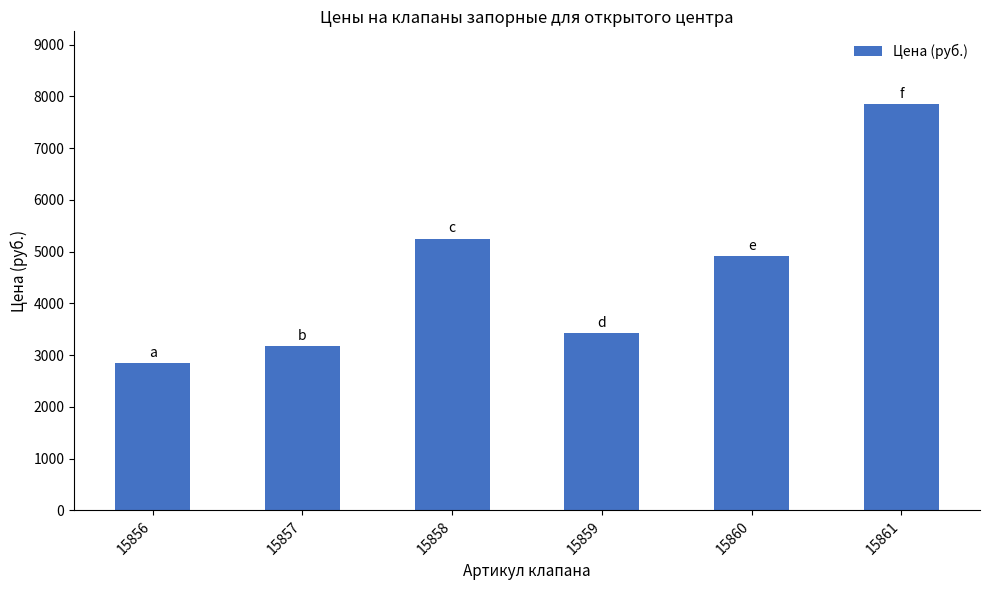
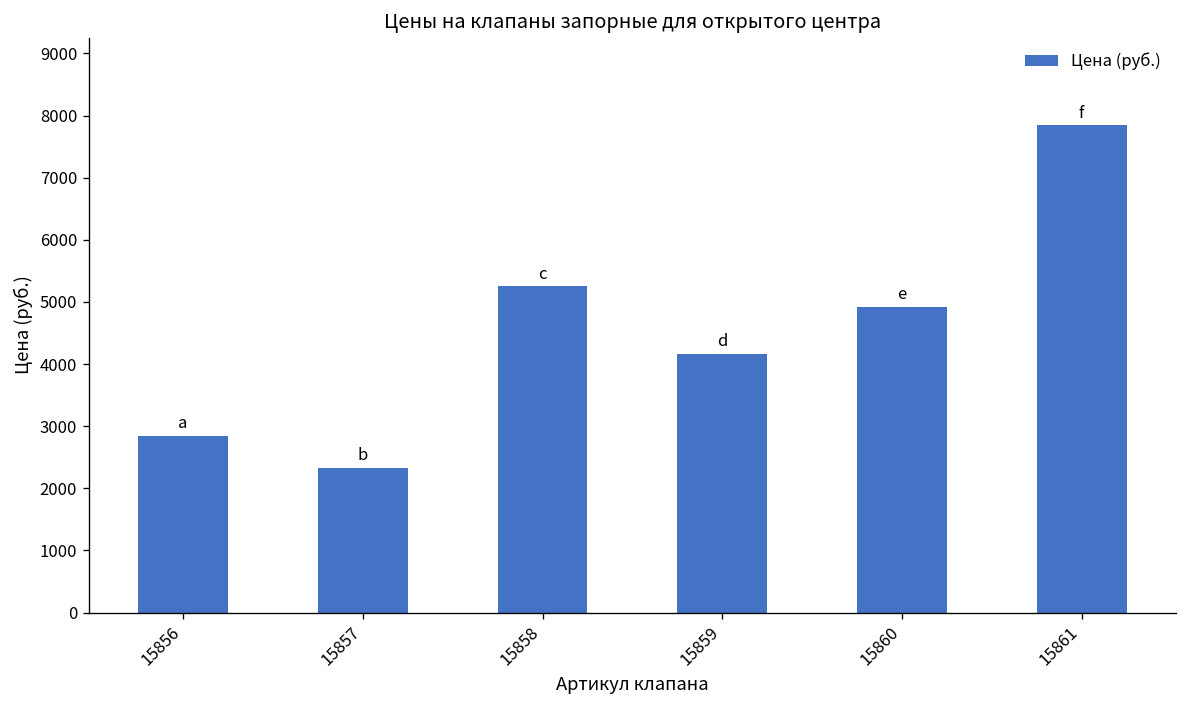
  {
    "15856": 2800,
-   "15857": 3200,
+   "15857": 2300,
    "15858": 5300,
-   "15859": 3400,
+   "15859": 4200,
    "15860": 4900,
    "15861": 7800
  }
